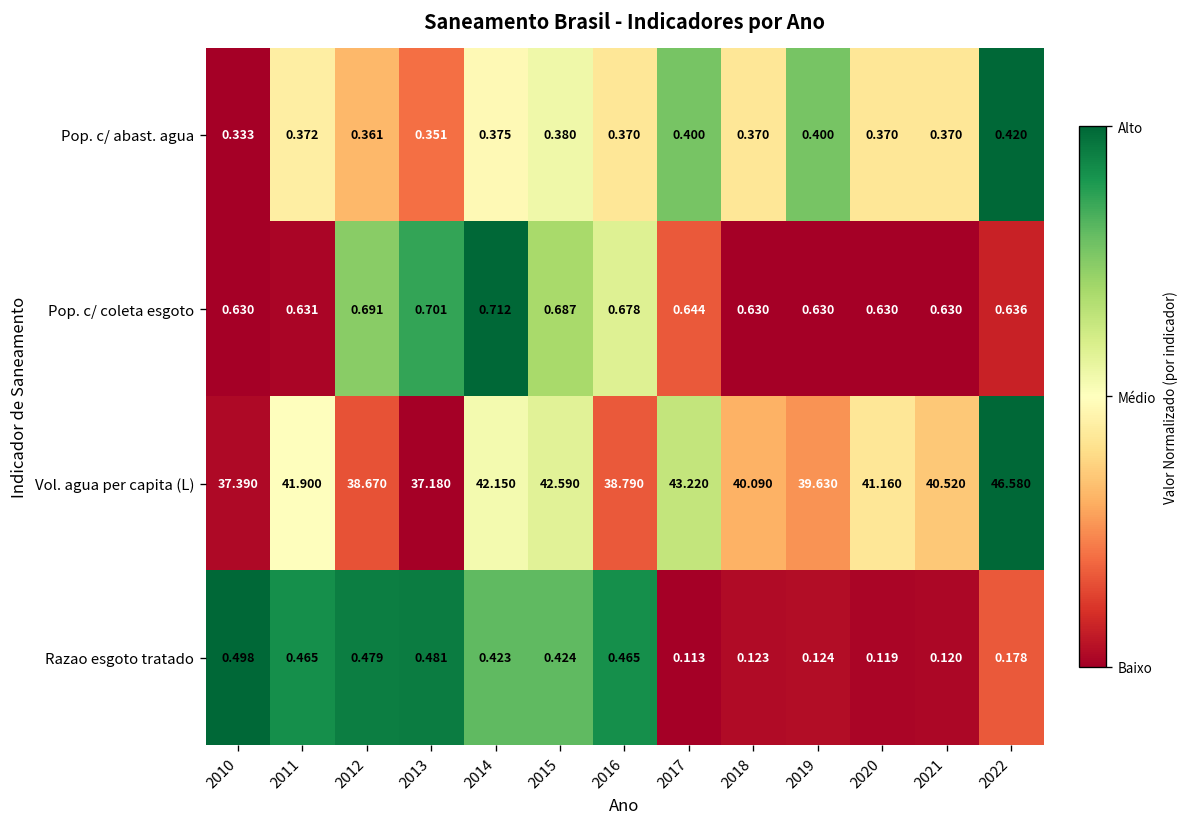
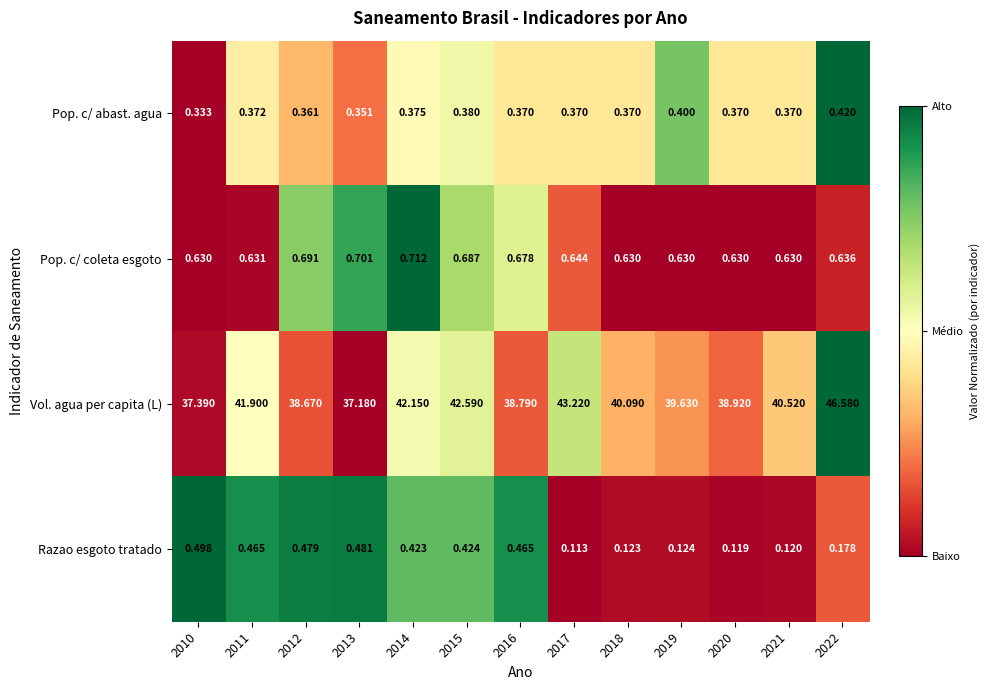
  {
    "Pop. c/ abast. agua": {
      "2010": 0.333,
      "2011": 0.372,
      "2012": 0.361,
      "2013": 0.351,
      "2014": 0.375,
      "2015": 0.380,
      "2016": 0.370,
-     "2017": 0.400,
+     "2017": 0.370,
      "2018": 0.370,
      "2019": 0.400,
      "2020": 0.370,
      "2021": 0.370,
      "2022": 0.420
    },
    "Pop. c/ coleta esgoto": {
      "2010": 0.630,
      "2011": 0.631,
      "2012": 0.691,
      "2013": 0.701,
      "2014": 0.712,
      "2015": 0.687,
      "2016": 0.678,
      "2017": 0.644,
      "2018": 0.630,
      "2019": 0.630,
      "2020": 0.630,
      "2021": 0.630,
      "2022": 0.636
    },
    "Vol. agua per capita (L)": {
      "2010": 37.390,
      "2011": 41.900,
      "2012": 38.670,
      "2013": 37.180,
      "2014": 42.150,
      "2015": 42.590,
      "2016": 38.790,
      "2017": 43.220,
      "2018": 40.090,
      "2019": 39.630,
-     "2020": 41.160,
+     "2020": 38.920,
      "2021": 40.520,
      "2022": 46.580
    },
    "Razao esgoto tratado": {
      "2010": 0.498,
      "2011": 0.465,
      "2012": 0.479,
      "2013": 0.481,
      "2014": 0.423,
      "2015": 0.424,
      "2016": 0.465,
      "2017": 0.113,
      "2018": 0.123,
      "2019": 0.124,
      "2020": 0.119,
      "2021": 0.120,
      "2022": 0.178
    }
  }
